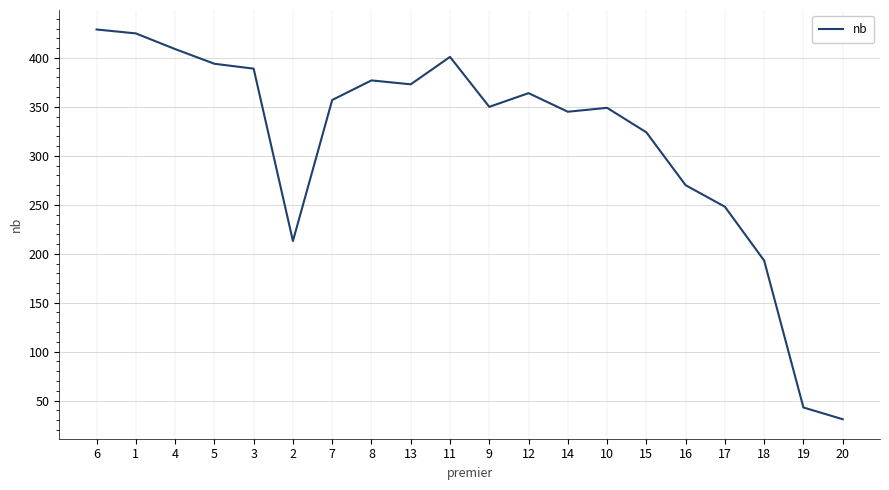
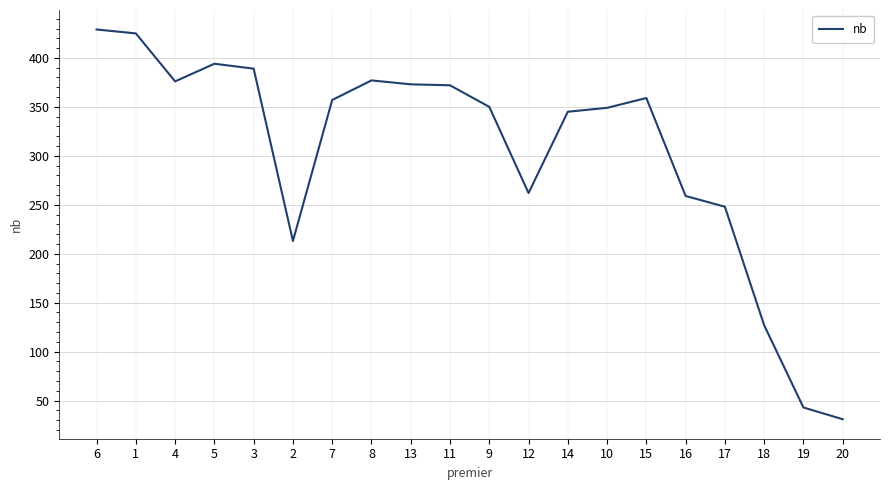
  {
    "6": 430,
    "1": 430,
-   "4": 410,
+   "4": 380,
    "5": 390,
    "3": 390,
    "2": 210,
    "7": 360,
    "8": 380,
    "13": 370,
-   "11": 400,
+   "11": 370,
    "9": 350,
-   "12": 360,
+   "12": 260,
    "14": 350,
    "10": 350,
-   "15": 320,
-   "16": 270,
+   "15": 360,
+   "16": 260,
    "17": 250,
-   "18": 190,
+   "18": 130,
    "19": 40,
    "20": 30
  }
